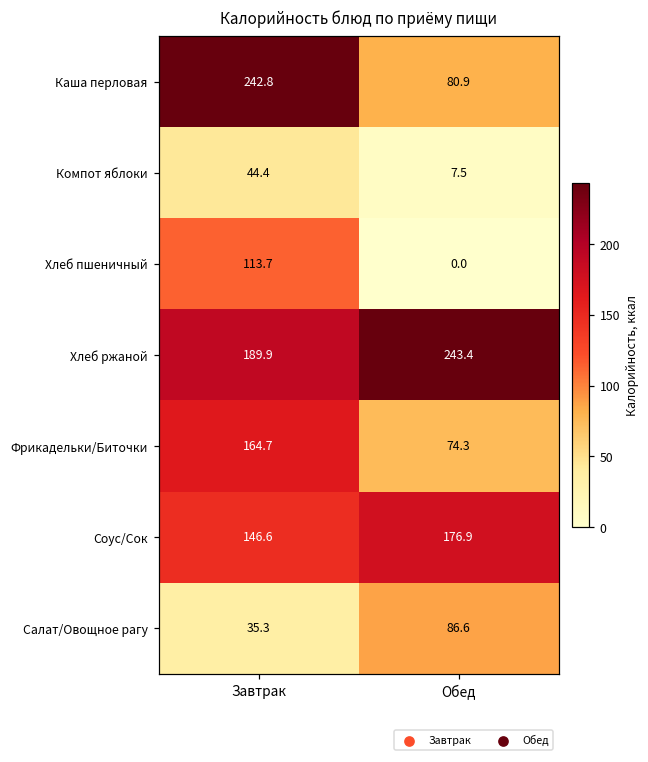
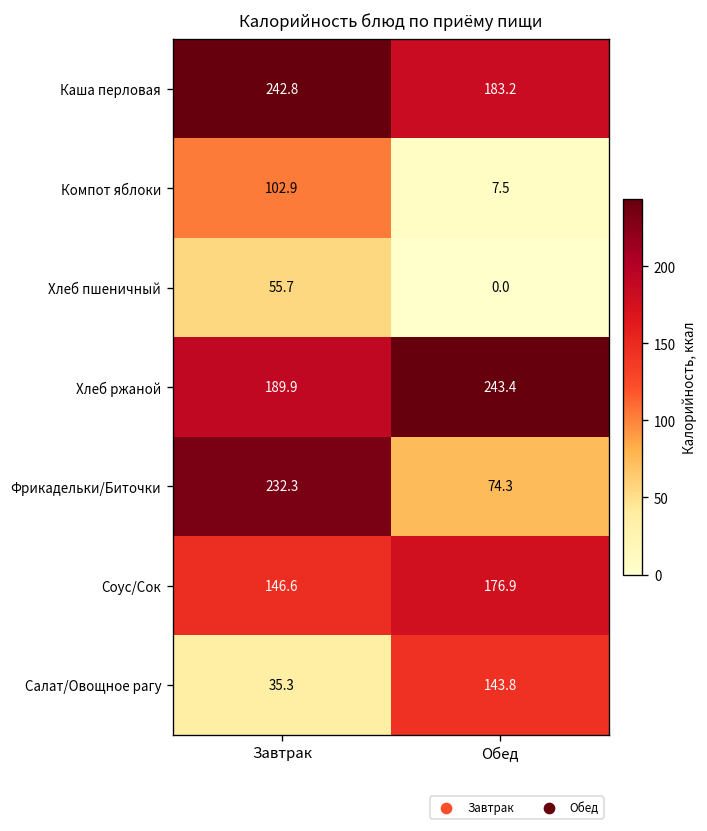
  {
    "Каша перловая": {
      "Завтрак": 242.8,
-     "Обед": 80.9
+     "Обед": 183.2
    },
    "Компот яблоки": {
-     "Завтрак": 44.4,
+     "Завтрак": 102.9,
      "Обед": 7.5
    },
    "Хлеб пшеничный": {
-     "Завтрак": 113.7,
+     "Завтрак": 55.7,
      "Обед": 0.0
    },
    "Хлеб ржаной": {
      "Завтрак": 189.9,
      "Обед": 243.4
    },
    "Фрикадельки/Биточки": {
-     "Завтрак": 164.7,
+     "Завтрак": 232.3,
      "Обед": 74.3
    },
    "Соус/Сок": {
      "Завтрак": 146.6,
      "Обед": 176.9
    },
    "Салат/Овощное рагу": {
      "Завтрак": 35.3,
-     "Обед": 86.6
+     "Обед": 143.8
    }
  }
